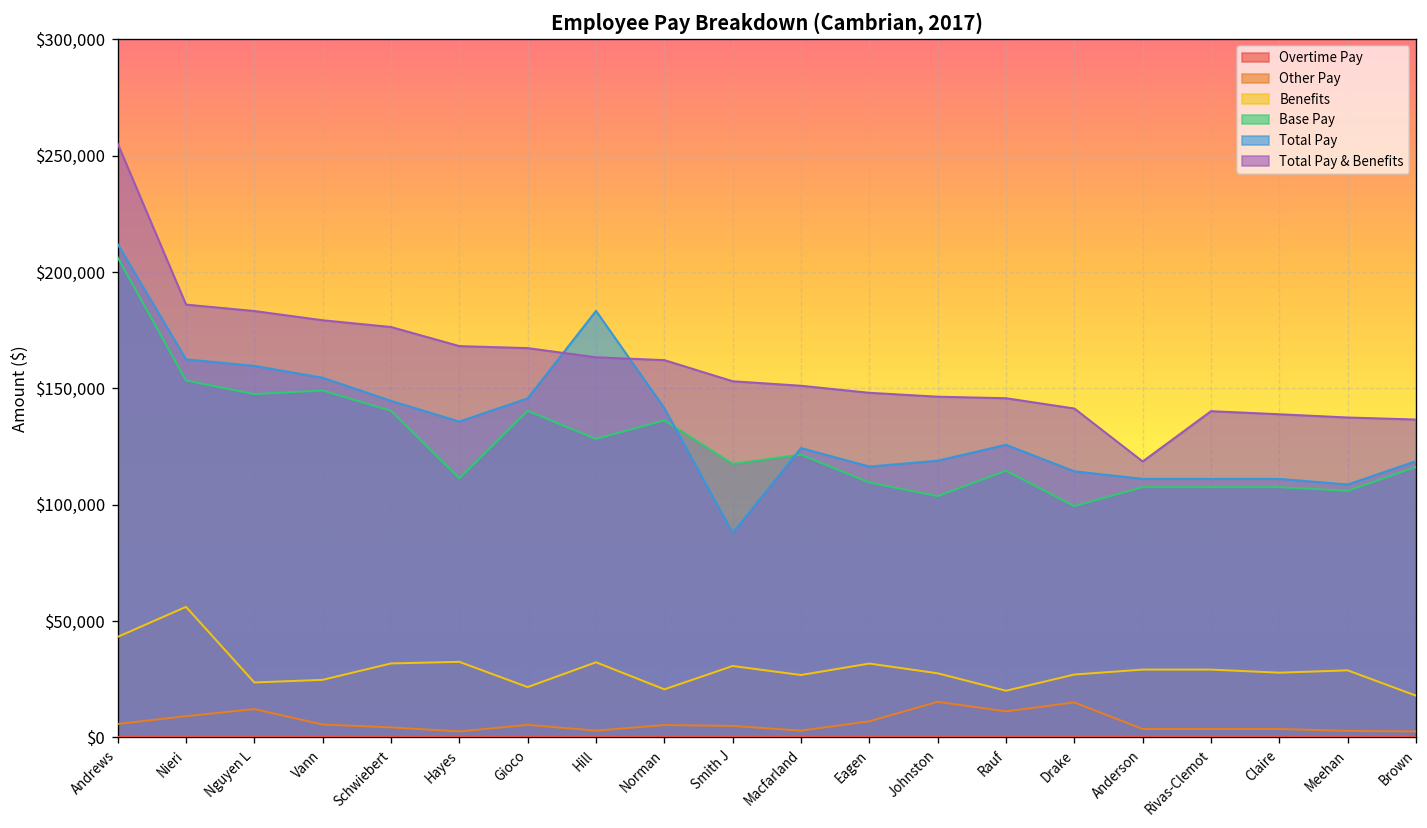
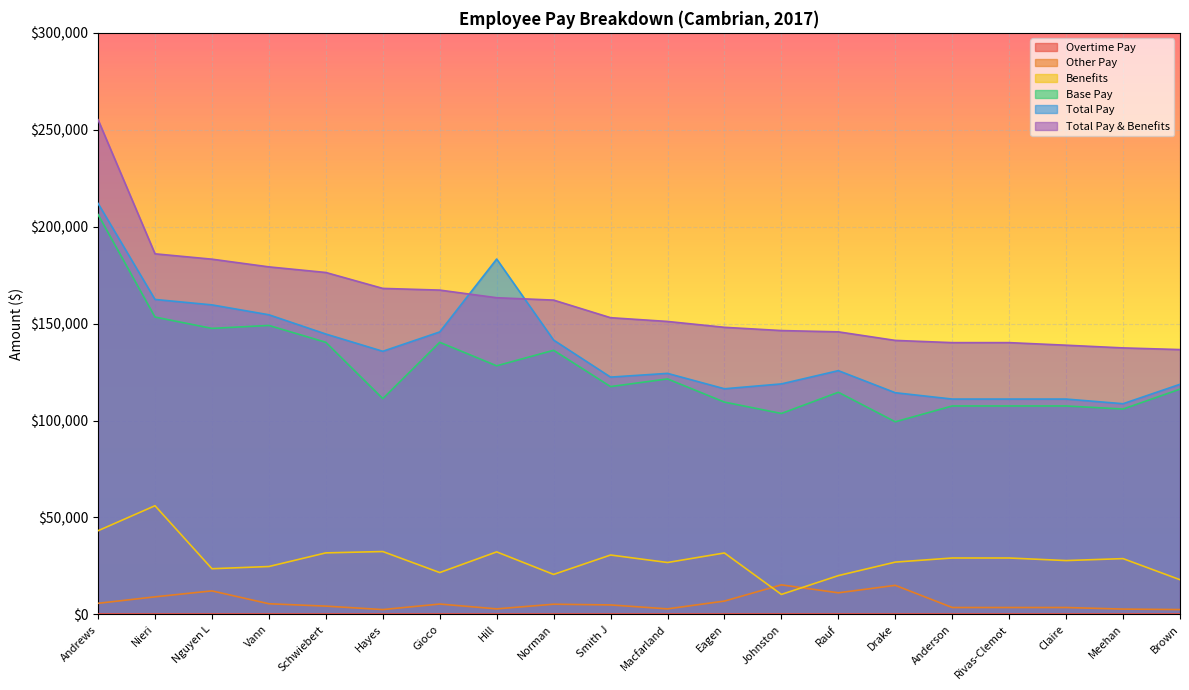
  {
    "Benefits": {
      "Andrews": "$43,000",
      "Nieri": "$56,000",
      "Nguyen L": "$24,000",
      "Vann": "$25,000",
      "Schwiebert": "$32,000",
      "Hayes": "$32,000",
      "Gioco": "$22,000",
      "Hill": "$32,000",
      "Norman": "$21,000",
      "Smith J": "$31,000",
      "Macfarland": "$27,000",
      "Eagen": "$32,000",
-     "Johnston": "$28,000",
+     "Johnston": "$10,000",
      "Rauf": "$20,000",
      "Drake": "$27,000",
      "Anderson": "$29,000",
      "Rivas-Clemot": "$29,000",
      "Claire": "$28,000",
      "Meehan": "$29,000",
      "Brown": "$18,000"
    },
    "Base Pay": {
      "Andrews": "$206,000",
      "Nieri": "$153,000",
      "Nguyen L": "$148,000",
      "Vann": "$149,000",
      "Schwiebert": "$140,000",
      "Hayes": "$111,000",
      "Gioco": "$140,000",
      "Hill": "$128,000",
      "Norman": "$136,000",
      "Smith J": "$118,000",
      "Macfarland": "$121,000",
      "Eagen": "$110,000",
      "Johnston": "$104,000",
      "Rauf": "$115,000",
      "Drake": "$99,000",
      "Anderson": "$108,000",
      "Rivas-Clemot": "$108,000",
      "Claire": "$108,000",
      "Meehan": "$106,000",
      "Brown": "$116,000"
    },
    "Total Pay": {
      "Andrews": "$212,000",
      "Nieri": "$162,000",
      "Nguyen L": "$160,000",
      "Vann": "$155,000",
      "Schwiebert": "$145,000",
      "Hayes": "$136,000",
      "Gioco": "$146,000",
      "Hill": "$183,000",
      "Norman": "$142,000",
-     "Smith J": "$88,000",
+     "Smith J": "$122,000",
      "Macfarland": "$124,000",
      "Eagen": "$116,000",
      "Johnston": "$119,000",
      "Rauf": "$126,000",
      "Drake": "$114,000",
      "Anderson": "$111,000",
      "Rivas-Clemot": "$111,000",
      "Claire": "$111,000",
      "Meehan": "$109,000",
      "Brown": "$119,000"
    },
    "Total Pay & Benefits": {
      "Andrews": "$255,000",
      "Nieri": "$186,000",
      "Nguyen L": "$183,000",
      "Vann": "$179,000",
      "Schwiebert": "$176,000",
      "Hayes": "$168,000",
      "Gioco": "$167,000",
      "Hill": "$163,000",
      "Norman": "$162,000",
      "Smith J": "$153,000",
      "Macfarland": "$151,000",
      "Eagen": "$148,000",
      "Johnston": "$146,000",
      "Rauf": "$146,000",
      "Drake": "$141,000",
-     "Anderson": "$119,000",
+     "Anderson": "$140,000",
      "Rivas-Clemot": "$140,000",
      "Claire": "$139,000",
      "Meehan": "$137,000",
      "Brown": "$137,000"
    }
  }
